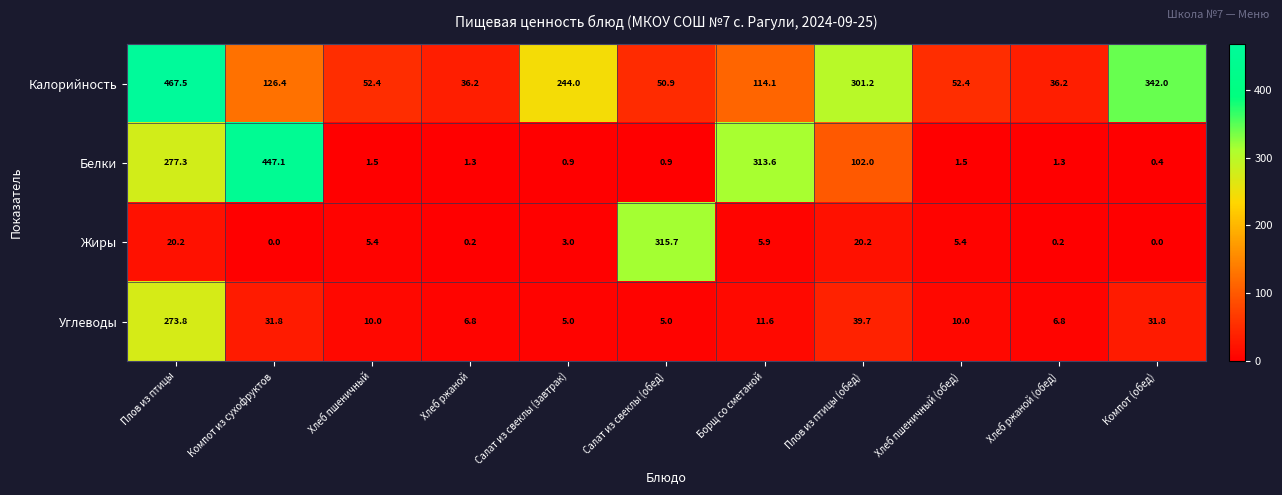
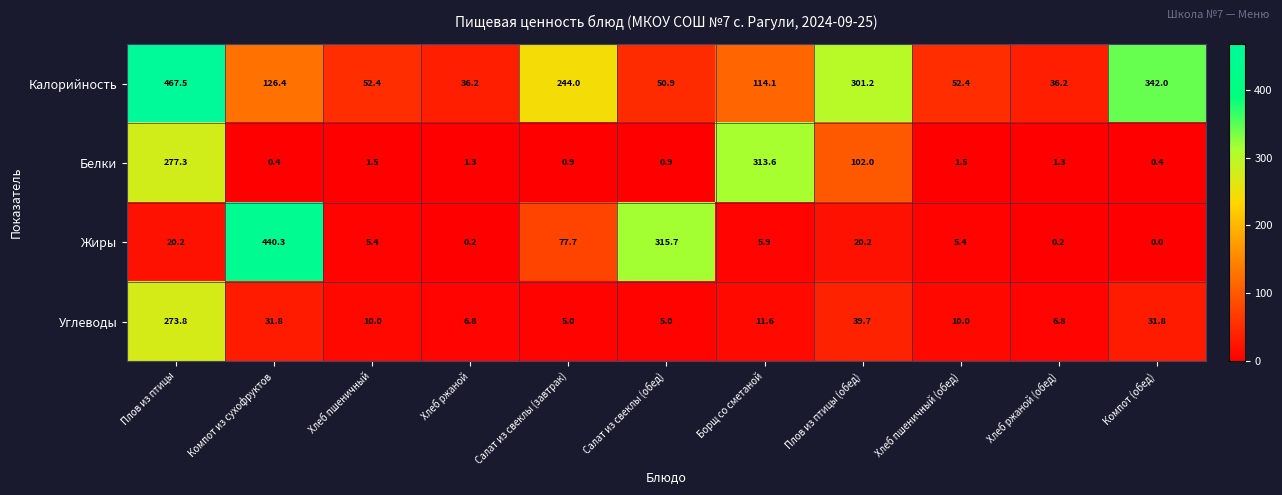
  {
    "Калорийность": {
      "Плов из птицы": 467.5,
      "Компот из сухофруктов": 126.4,
      "Хлеб пшеничный": 52.4,
      "Хлеб ржаной": 36.2,
      "Салат из свеклы (завтрак)": 244.0,
      "Салат из свеклы (обед)": 50.9,
      "Борщ со сметаной": 114.1,
      "Плов из птицы (обед)": 301.2,
      "Хлеб пшеничный (обед)": 52.4,
      "Хлеб ржаной (обед)": 36.2,
      "Компот (обед)": 342.0
    },
    "Белки": {
      "Плов из птицы": 277.3,
-     "Компот из сухофруктов": 447.1,
+     "Компот из сухофруктов": 0.4,
      "Хлеб пшеничный": 1.5,
      "Хлеб ржаной": 1.3,
      "Салат из свеклы (завтрак)": 0.9,
      "Салат из свеклы (обед)": 0.9,
      "Борщ со сметаной": 313.6,
      "Плов из птицы (обед)": 102.0,
      "Хлеб пшеничный (обед)": 1.5,
      "Хлеб ржаной (обед)": 1.3,
      "Компот (обед)": 0.4
    },
    "Жиры": {
      "Плов из птицы": 20.2,
-     "Компот из сухофруктов": 0.0,
+     "Компот из сухофруктов": 440.3,
      "Хлеб пшеничный": 5.4,
      "Хлеб ржаной": 0.2,
-     "Салат из свеклы (завтрак)": 3.0,
+     "Салат из свеклы (завтрак)": 77.7,
      "Салат из свеклы (обед)": 315.7,
      "Борщ со сметаной": 5.9,
      "Плов из птицы (обед)": 20.2,
      "Хлеб пшеничный (обед)": 5.4,
      "Хлеб ржаной (обед)": 0.2,
      "Компот (обед)": 0.0
    },
    "Углеводы": {
      "Плов из птицы": 273.8,
      "Компот из сухофруктов": 31.8,
      "Хлеб пшеничный": 10.0,
      "Хлеб ржаной": 6.8,
      "Салат из свеклы (завтрак)": 5.0,
      "Салат из свеклы (обед)": 5.0,
      "Борщ со сметаной": 11.6,
      "Плов из птицы (обед)": 39.7,
      "Хлеб пшеничный (обед)": 10.0,
      "Хлеб ржаной (обед)": 6.8,
      "Компот (обед)": 31.8
    }
  }
